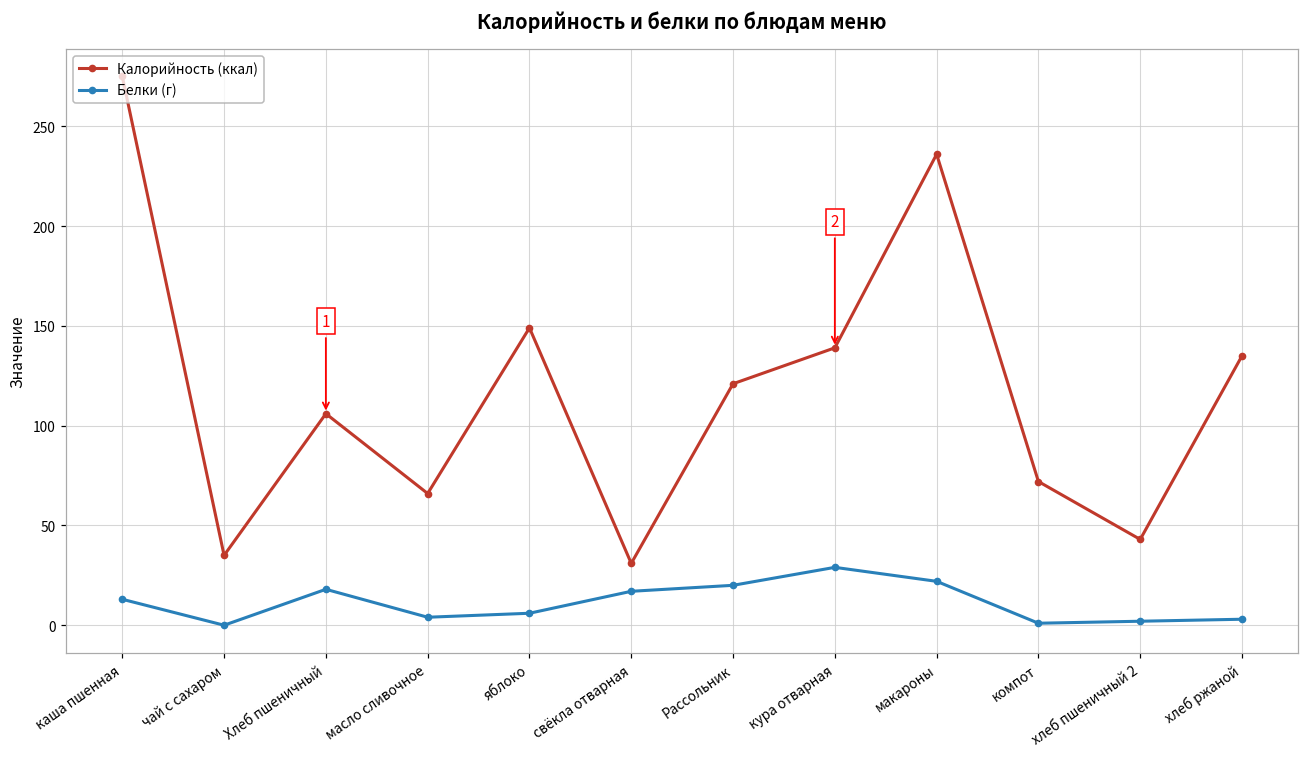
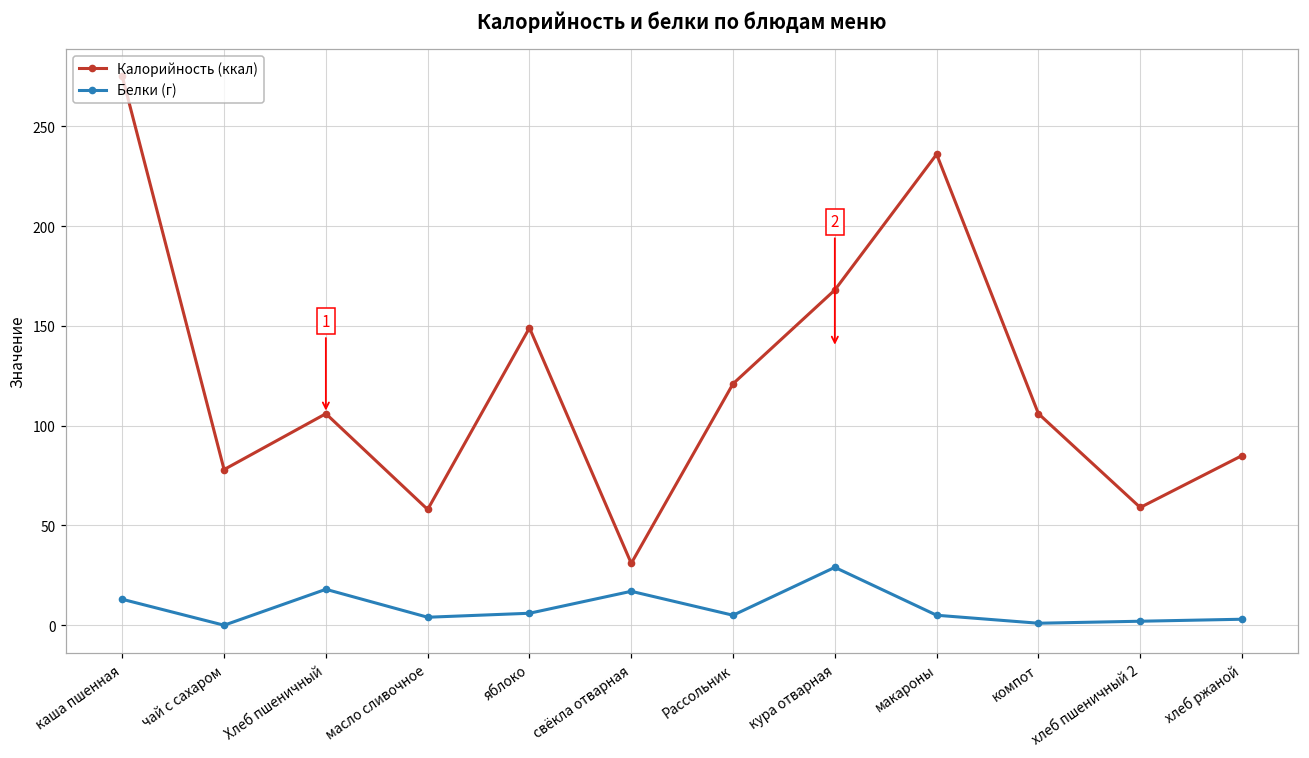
  {
    "Калорийность (ккал)": {
-     "чай с сахаром": 35,
-     "масло сливочное": 66,
+     "чай с сахаром": 78,
+     "масло сливочное": 58,
      "яблоко": 149,
      "свёкла отварная": 31,
      "Рассольник": 121,
-     "кура отварная": 139,
+     "кура отварная": 168,
      "макароны": 236,
-     "компот": 72,
-     "хлеб пшеничный 2": 43,
-     "хлеб ржаной": 135
+     "компот": 106,
+     "хлеб пшеничный 2": 59,
+     "хлеб ржаной": 85
    },
    "Белки (г)": {
      "каша пшенная": 13,
      "чай с сахаром": 0,
      "Хлеб пшеничный": 18,
      "масло сливочное": 4,
      "яблоко": 6,
      "свёкла отварная": 17,
-     "Рассольник": 20,
+     "Рассольник": 5,
      "кура отварная": 29,
-     "макароны": 22,
+     "макароны": 5,
      "компот": 1,
      "хлеб пшеничный 2": 2,
      "хлеб ржаной": 3
    }
  }
